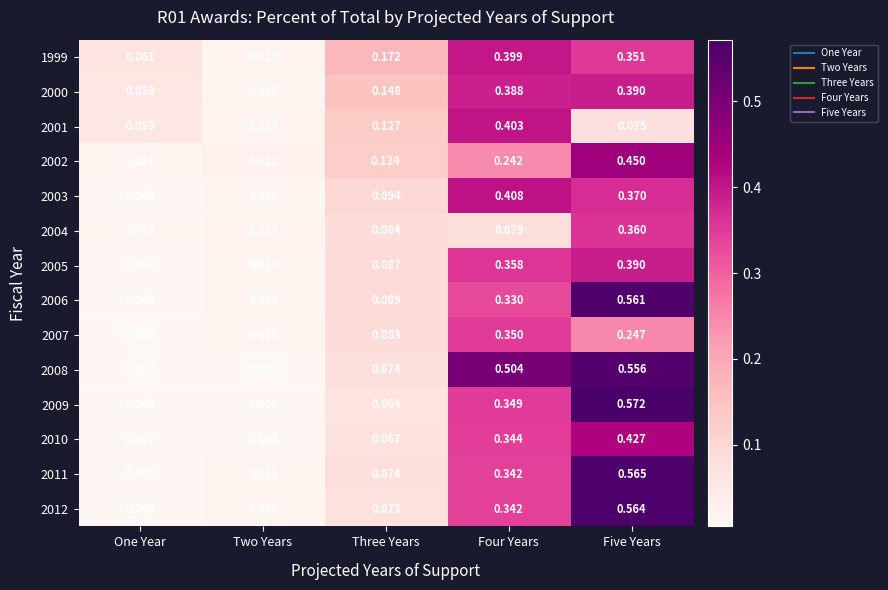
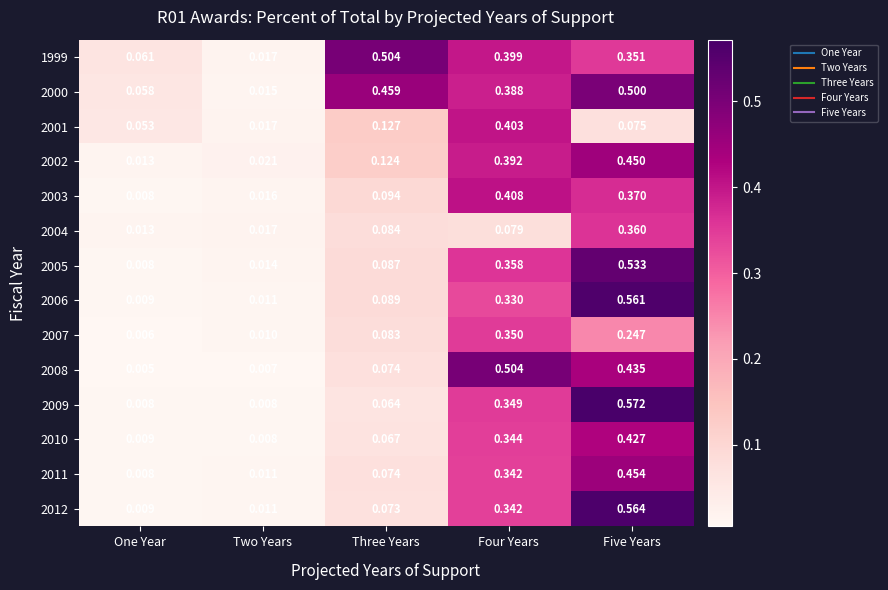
  {
    "1999": {
-     "Three Years": 0.172,
+     "Three Years": 0.504,
      "Four Years": 0.399,
      "Five Years": 0.351
    },
    "2000": {
-     "Three Years": 0.148,
+     "Three Years": 0.459,
      "Four Years": 0.388,
-     "Five Years": 0.390
+     "Five Years": 0.500
    },
    "2001": {
      "Three Years": 0.127,
      "Four Years": 0.403
    },
    "2002": {
      "Three Years": 0.124,
-     "Four Years": 0.242,
+     "Four Years": 0.392,
      "Five Years": 0.450
    },
    "2003": {
      "Four Years": 0.408,
      "Five Years": 0.370
    },
    "2004": {
      "Five Years": 0.360
    },
    "2005": {
      "Four Years": 0.358,
-     "Five Years": 0.390
+     "Five Years": 0.533
    },
    "2006": {
      "Four Years": 0.330,
      "Five Years": 0.561
    },
    "2007": {
      "Four Years": 0.350,
      "Five Years": 0.247
    },
    "2008": {
      "Four Years": 0.504,
-     "Five Years": 0.556
+     "Five Years": 0.435
    },
    "2009": {
      "Four Years": 0.349,
      "Five Years": 0.572
    },
    "2010": {
      "Four Years": 0.344,
      "Five Years": 0.427
    },
    "2011": {
      "Four Years": 0.342,
-     "Five Years": 0.565
+     "Five Years": 0.454
    },
    "2012": {
      "Four Years": 0.342,
      "Five Years": 0.564
    }
  }
